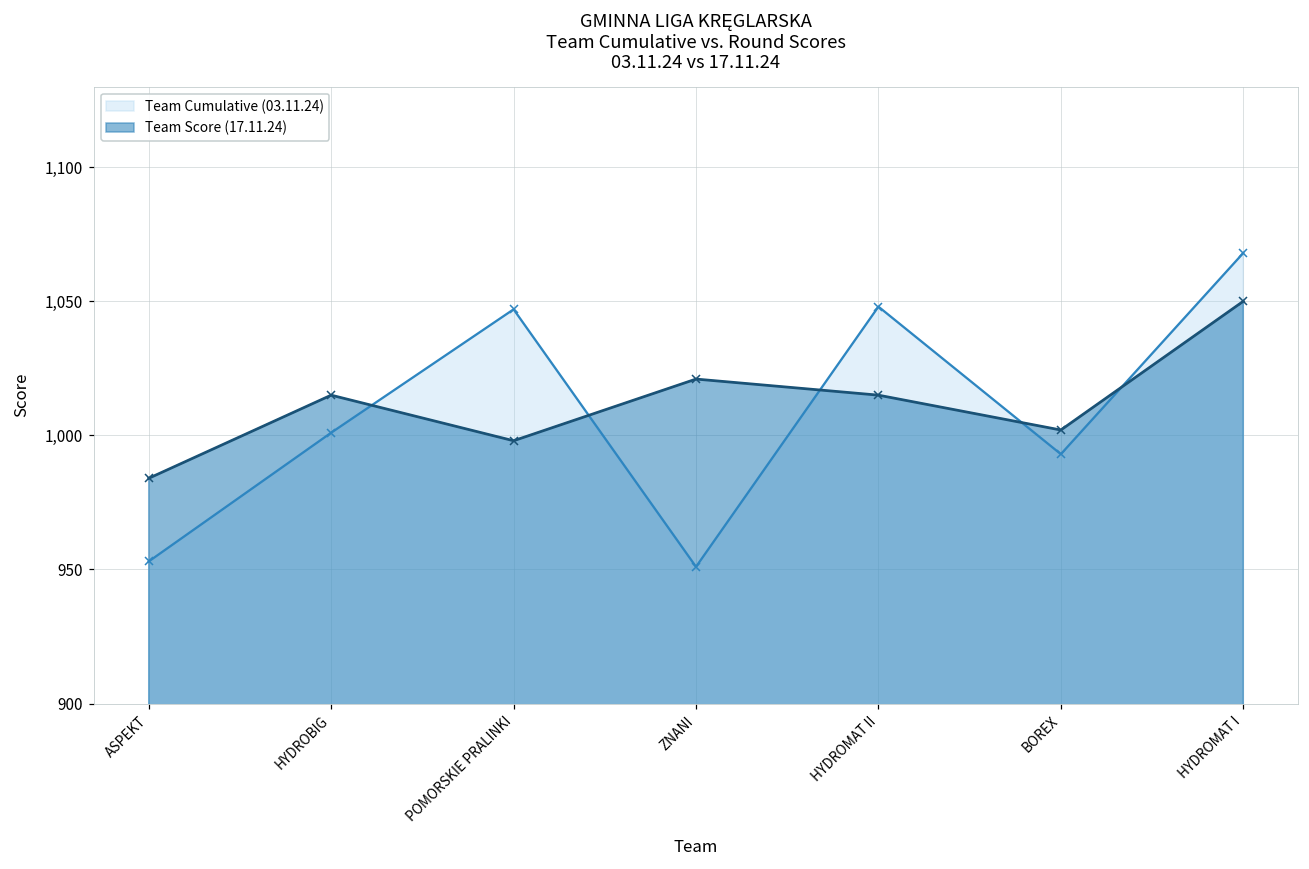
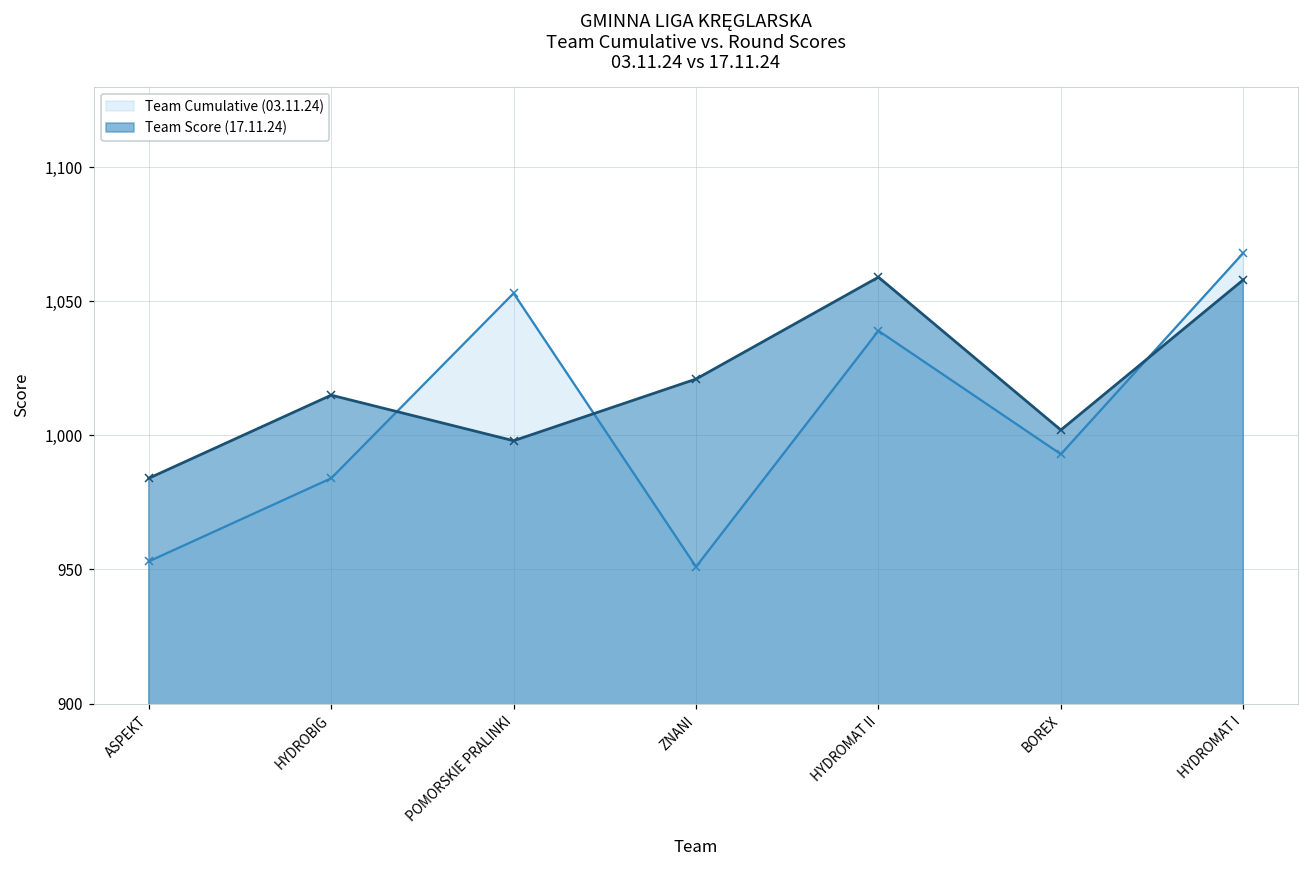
  {
    "Team Cumulative (03.11.24)": {
      "ASPEKT": "953",
-     "HYDROBIG": "1,001",
-     "POMORSKIE PRALINKI": "1,047",
+     "HYDROBIG": "984",
+     "POMORSKIE PRALINKI": "1,053",
      "ZNANI": "951",
-     "HYDROMAT II": "1,048",
+     "HYDROMAT II": "1,039",
      "BOREX": "993",
      "HYDROMAT I": "1,068"
    },
    "Team Score (17.11.24)": {
      "ASPEKT": "984",
      "HYDROBIG": "1,015",
      "POMORSKIE PRALINKI": "998",
      "ZNANI": "1,021",
-     "HYDROMAT II": "1,015",
+     "HYDROMAT II": "1,059",
      "BOREX": "1,002",
-     "HYDROMAT I": "1,050"
+     "HYDROMAT I": "1,058"
    }
  }
